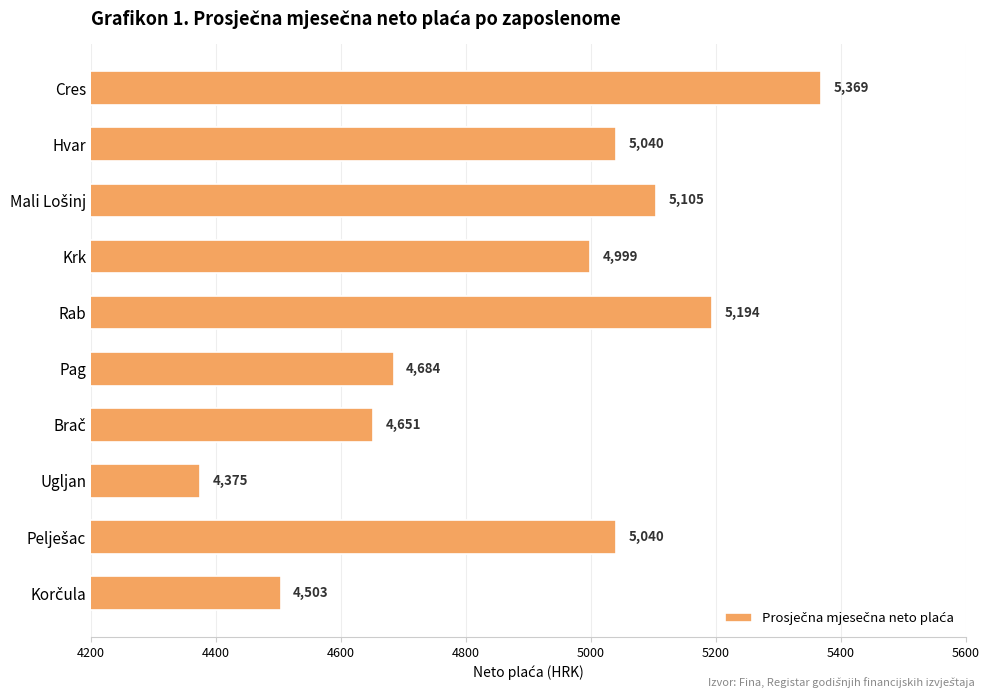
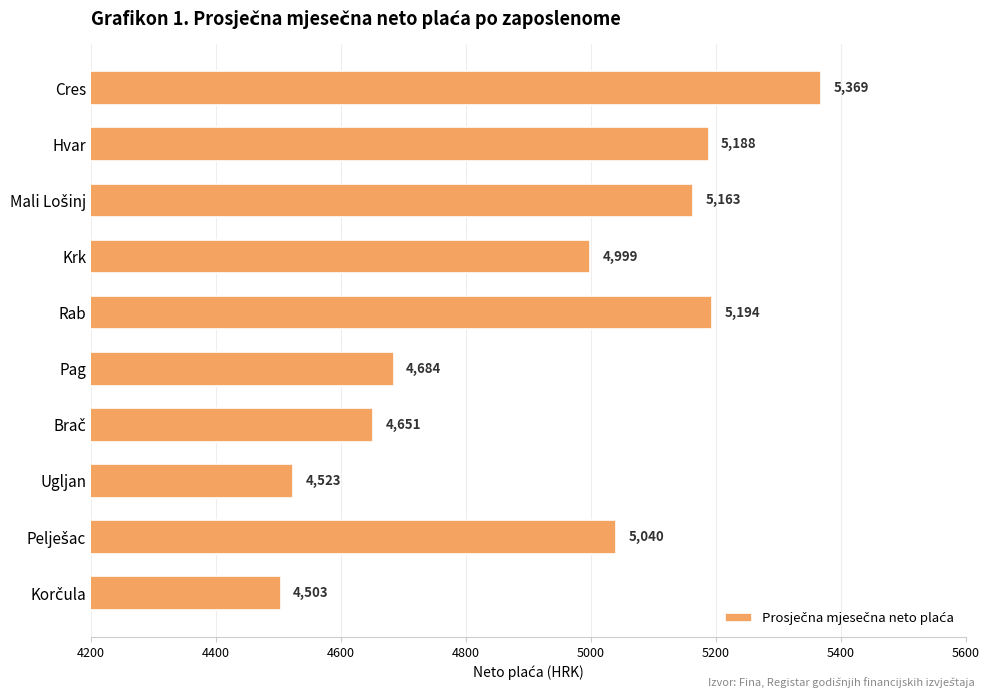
  {
    "Cres": "5,369",
-   "Hvar": "5,040",
-   "Mali Lošinj": "5,105",
+   "Hvar": "5,188",
+   "Mali Lošinj": "5,163",
    "Krk": "4,999",
    "Rab": "5,194",
    "Pag": "4,684",
    "Brač": "4,651",
-   "Ugljan": "4,375",
+   "Ugljan": "4,523",
    "Pelješac": "5,040",
    "Korčula": "4,503"
  }
